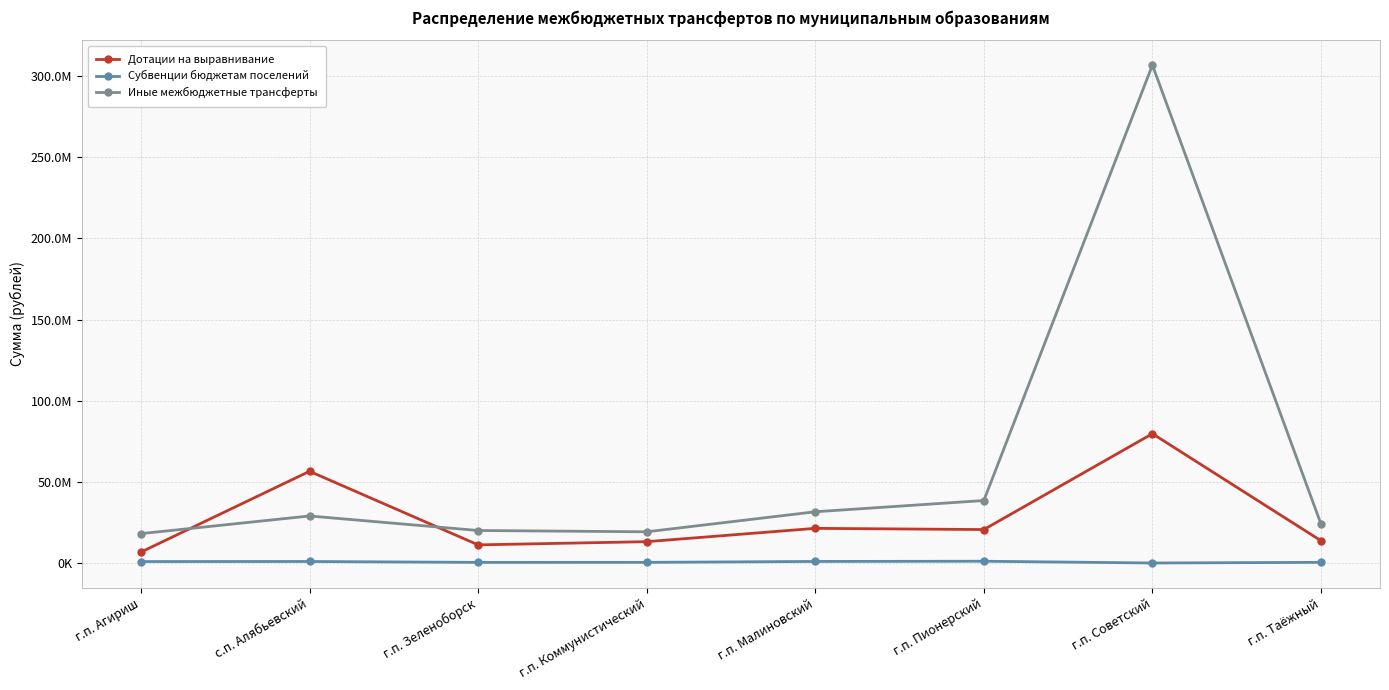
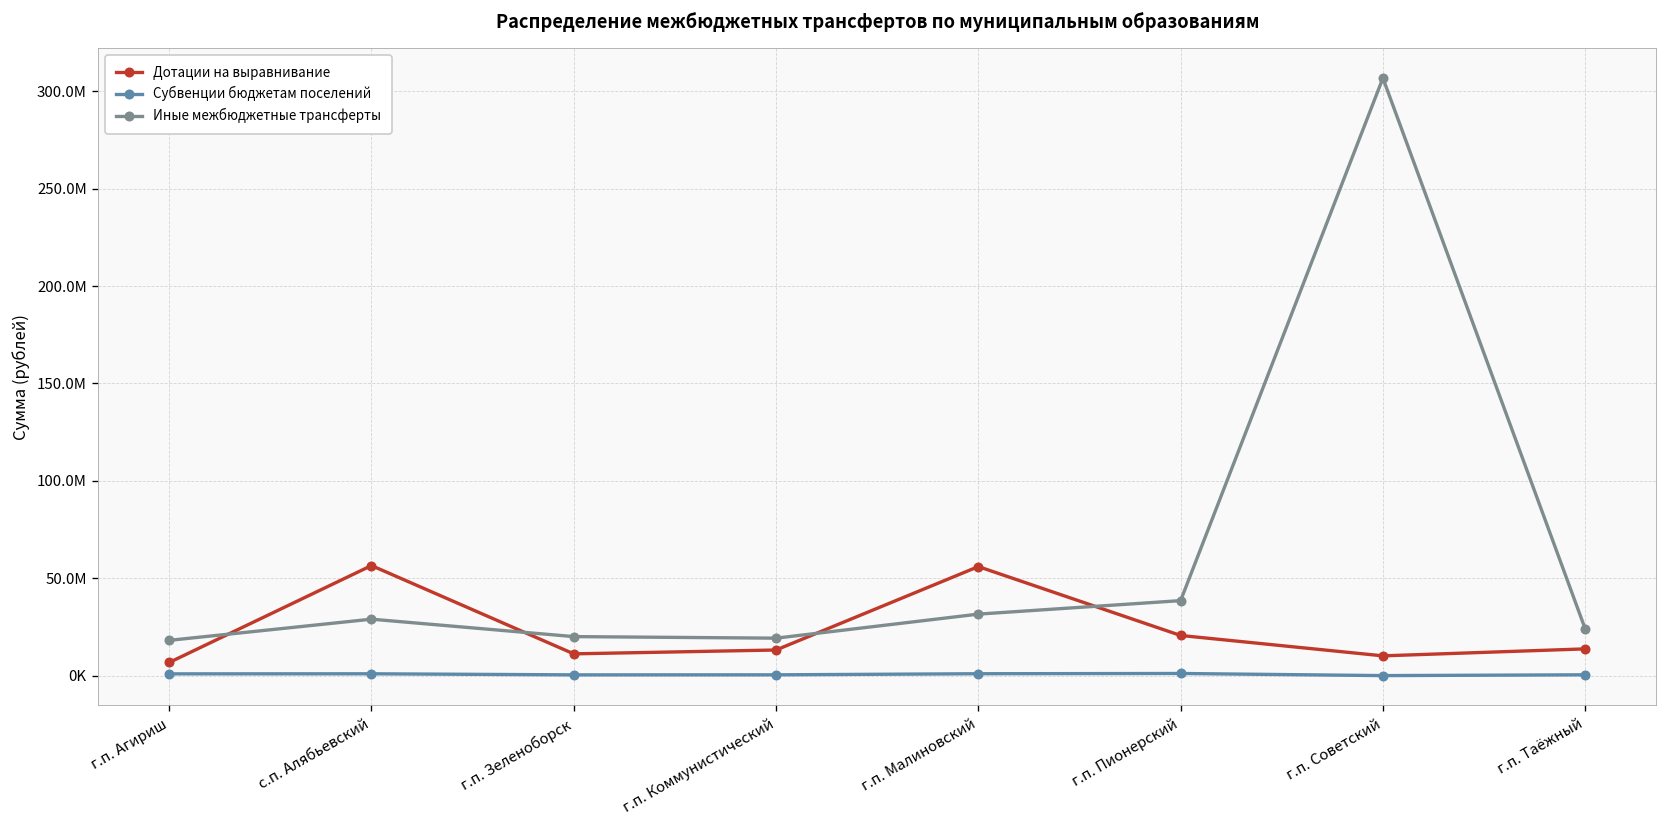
  {
    "Дотации на выравнивание": {
      "г.п. Агириш": 7000000,
      "с.п. Алябьевский": 56000000,
      "г.п. Зеленоборск": 11000000,
      "г.п. Коммунистический": 13000000,
-     "г.п. Малиновский": 21000000,
+     "г.п. Малиновский": 56000000,
      "г.п. Пионерский": 21000000,
-     "г.п. Советский": 80000000,
+     "г.п. Советский": 10000000,
      "г.п. Таёжный": 14000000
    }
  }
